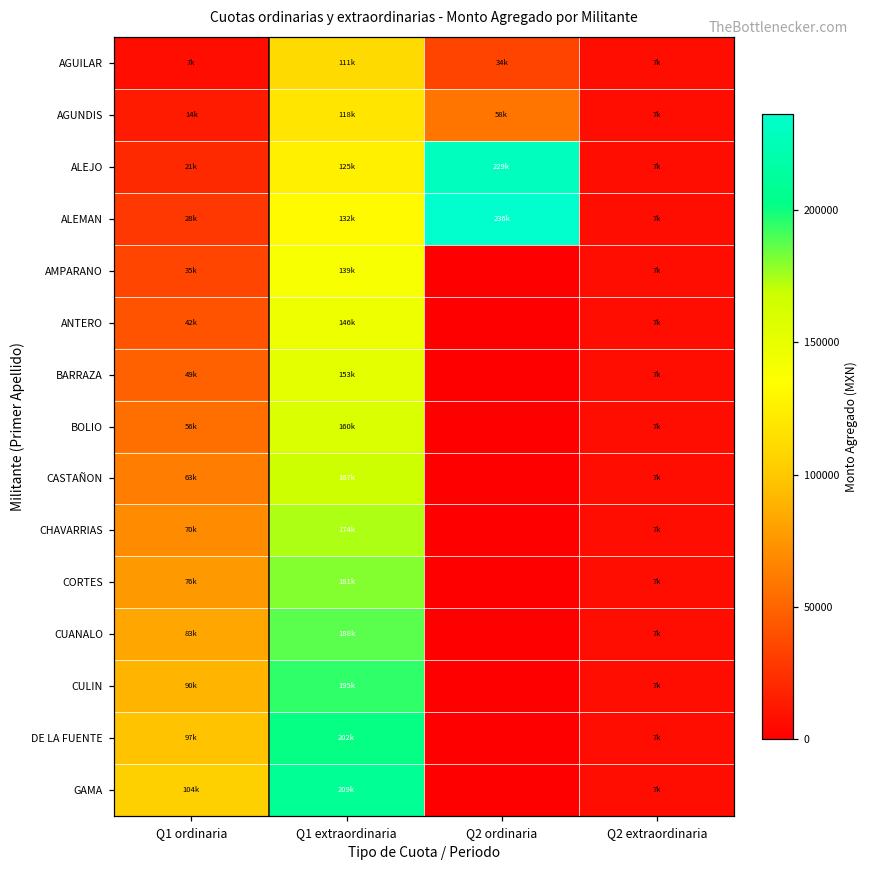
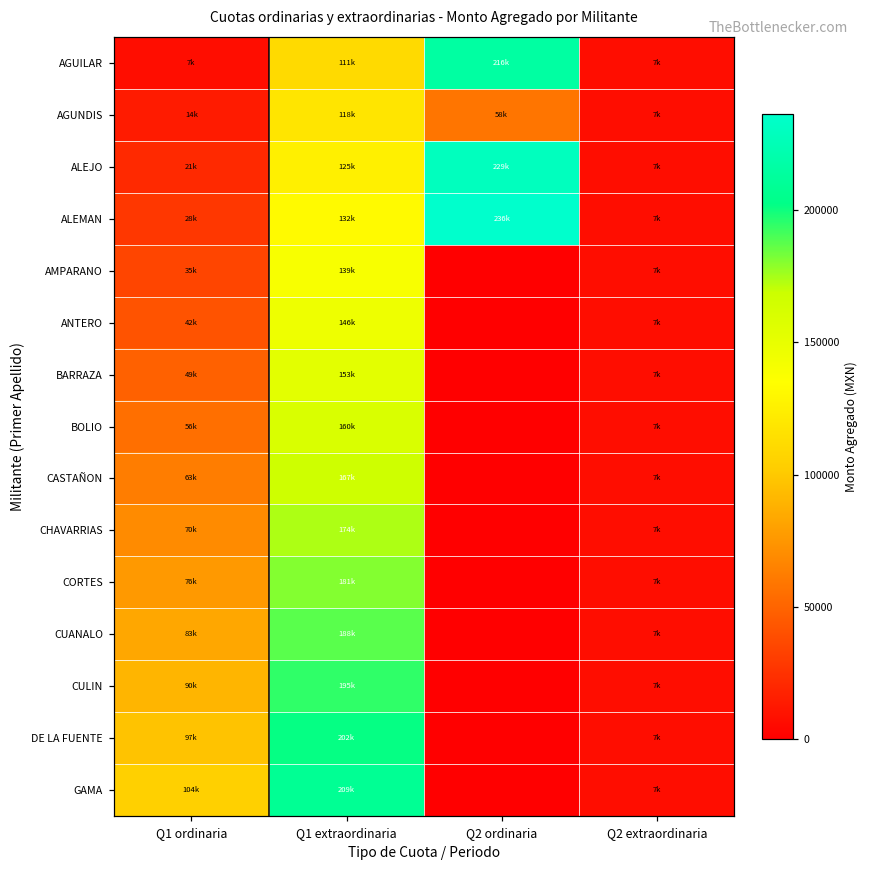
  {
    "AGUILAR": {
      "Q1 ordinaria": "7k",
      "Q1 extraordinaria": "111k",
-     "Q2 ordinaria": "34k",
+     "Q2 ordinaria": "216k",
      "Q2 extraordinaria": "7k"
    },
    "AGUNDIS": {
      "Q1 ordinaria": "14k",
      "Q1 extraordinaria": "118k",
      "Q2 ordinaria": "58k",
      "Q2 extraordinaria": "7k"
    },
    "ALEJO": {
      "Q1 ordinaria": "21k",
      "Q1 extraordinaria": "125k",
      "Q2 ordinaria": "229k",
      "Q2 extraordinaria": "7k"
    },
    "ALEMAN": {
      "Q1 ordinaria": "28k",
      "Q1 extraordinaria": "132k",
      "Q2 ordinaria": "236k",
      "Q2 extraordinaria": "7k"
    },
    "AMPARANO": {
      "Q1 ordinaria": "35k",
      "Q1 extraordinaria": "139k",
      "Q2 extraordinaria": "7k"
    },
    "ANTERO": {
      "Q1 ordinaria": "42k",
      "Q1 extraordinaria": "146k",
      "Q2 extraordinaria": "7k"
    },
    "BARRAZA": {
      "Q1 ordinaria": "49k",
      "Q1 extraordinaria": "153k",
      "Q2 extraordinaria": "7k"
    },
    "BOLIO": {
      "Q1 ordinaria": "56k",
      "Q1 extraordinaria": "160k",
      "Q2 extraordinaria": "7k"
    },
    "CASTAÑON": {
      "Q1 ordinaria": "63k",
      "Q1 extraordinaria": "167k",
      "Q2 extraordinaria": "7k"
    },
    "CHAVARRIAS": {
      "Q1 ordinaria": "70k",
      "Q1 extraordinaria": "174k",
      "Q2 extraordinaria": "7k"
    },
    "CORTES": {
      "Q1 ordinaria": "76k",
      "Q1 extraordinaria": "181k",
      "Q2 extraordinaria": "7k"
    },
    "CUANALO": {
      "Q1 ordinaria": "83k",
      "Q1 extraordinaria": "188k",
      "Q2 extraordinaria": "7k"
    },
    "CULIN": {
      "Q1 ordinaria": "90k",
      "Q1 extraordinaria": "195k",
      "Q2 extraordinaria": "7k"
    },
    "DE LA FUENTE": {
      "Q1 ordinaria": "97k",
      "Q1 extraordinaria": "202k",
      "Q2 extraordinaria": "7k"
    },
    "GAMA": {
      "Q1 ordinaria": "104k",
      "Q1 extraordinaria": "209k",
      "Q2 extraordinaria": "7k"
    }
  }
